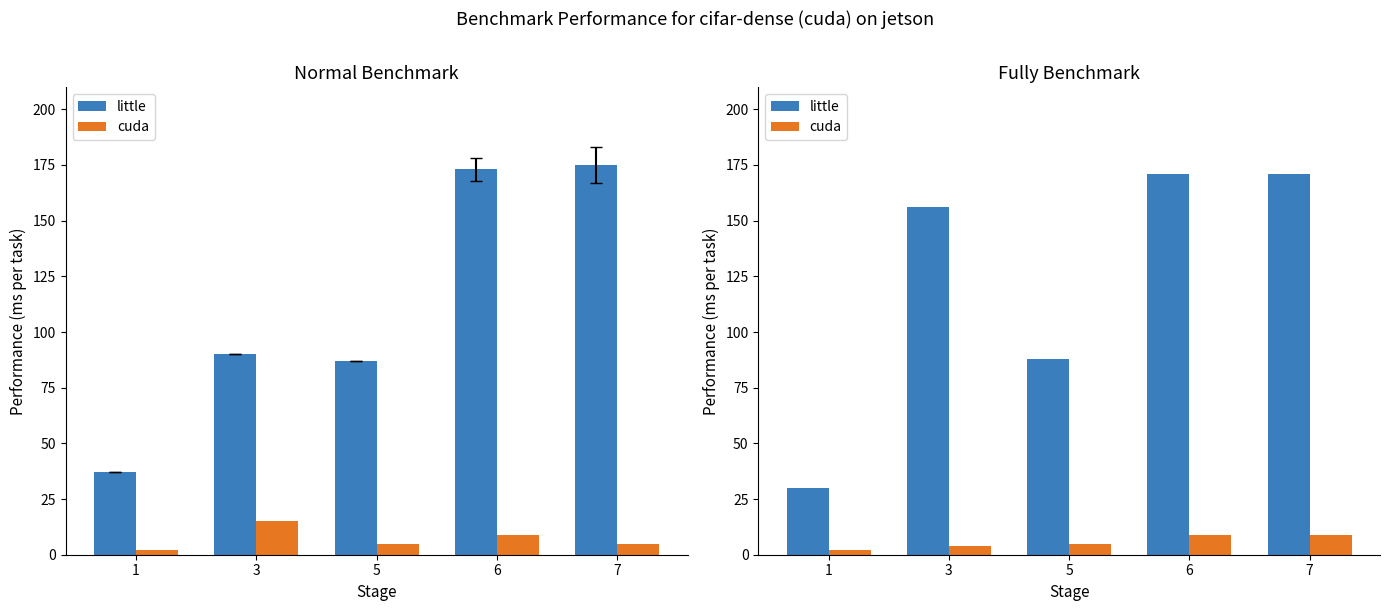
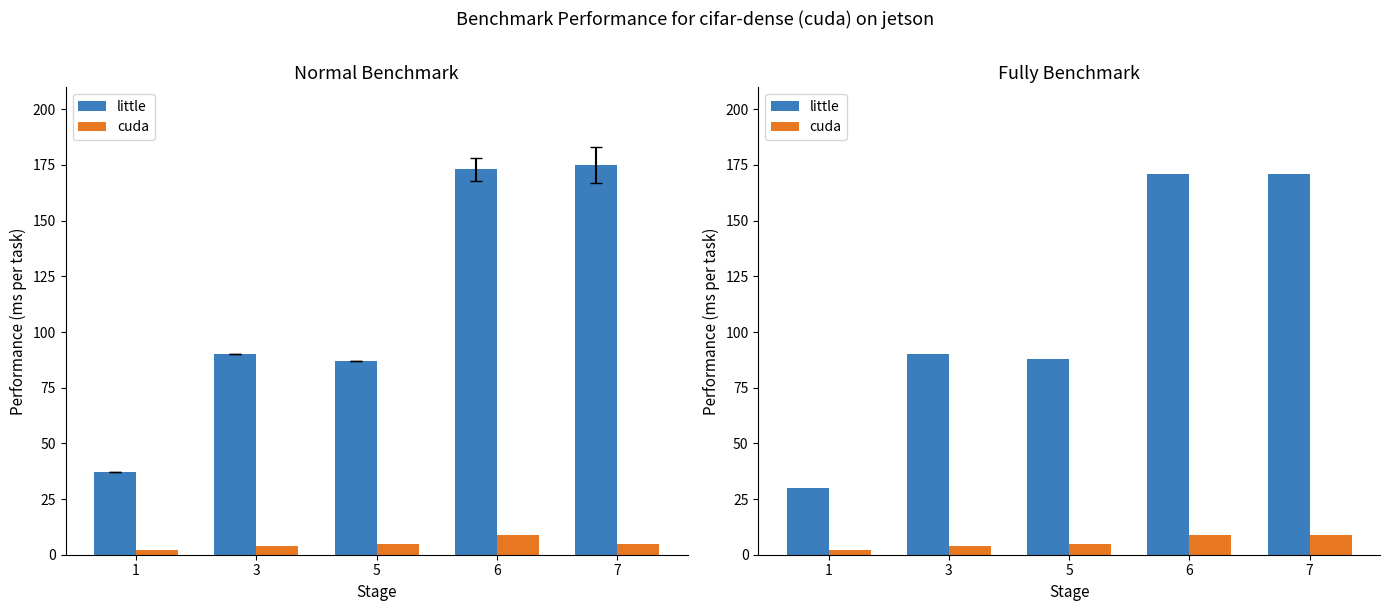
  {
    "Normal Benchmark": {
      "little": {
        "1": 37,
        "3": 90,
        "5": 87,
        "6": 173,
        "7": 175
      },
      "cuda": {
        "1": 2,
-       "3": 15,
+       "3": 4,
        "5": 5,
        "6": 9,
        "7": 5
      }
    },
    "Fully Benchmark": {
      "little": {
        "1": 30,
-       "3": 156,
+       "3": 90,
        "5": 88,
        "6": 171,
        "7": 171
      },
      "cuda": {
        "1": 2,
        "3": 4,
        "5": 5,
        "6": 9,
        "7": 9
      }
    }
  }
